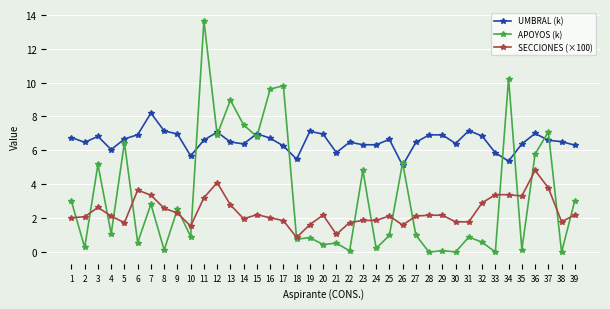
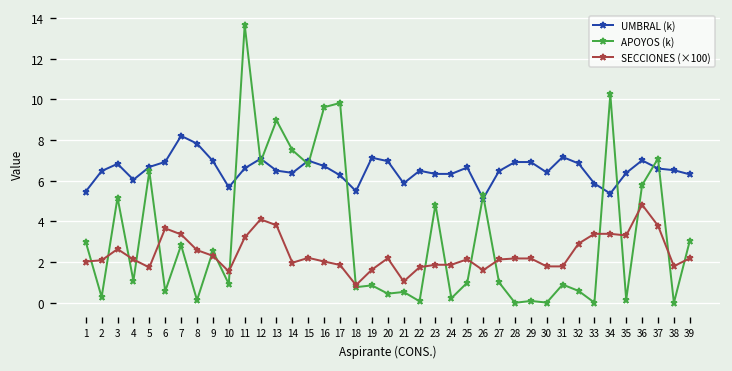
  {
    "UMBRAL (k)": {
-     "1": 6.8,
+     "1": 5.5,
      "2": 6.5,
      "3": 6.8,
      "4": 6.0,
      "5": 6.7,
      "6": 6.9,
      "7": 8.2,
-     "8": 7.1,
+     "8": 7.8,
      "9": 7.0,
      "10": 5.7,
      "11": 6.6,
      "12": 7.1,
      "13": 6.5,
      "14": 6.4,
      "15": 7.0,
      "16": 6.7,
      "17": 6.3,
      "18": 5.5,
      "19": 7.1,
      "20": 7.0,
      "21": 5.9,
      "22": 6.5,
      "23": 6.3,
      "24": 6.3,
      "25": 6.6,
      "26": 5.1,
      "27": 6.5,
      "28": 6.9,
      "29": 6.9,
      "30": 6.4,
      "31": 7.2,
      "32": 6.8,
      "33": 5.9,
      "34": 5.4,
      "35": 6.4,
      "36": 7.0,
      "37": 6.6,
      "38": 6.5,
      "39": 6.3
    },
    "APOYOS (k)": {
      "1": 3.0,
      "2": 0.3,
      "3": 5.2,
      "4": 1.1,
      "5": 6.5,
      "6": 0.6,
      "7": 2.8,
      "8": 0.1,
      "9": 2.5,
      "10": 0.9,
      "11": 13.7,
      "12": 6.9,
      "13": 9.0,
      "14": 7.5,
      "15": 6.8,
      "16": 9.6,
      "17": 9.8,
      "19": 0.9,
      "20": 0.5,
      "21": 0.5,
      "22": 0.1,
      "23": 4.8,
      "24": 0.2,
      "25": 1.0,
      "26": 5.3,
      "27": 1.0,
      "28": 0.0,
      "29": 0.1,
      "30": 0.0,
      "31": 0.9,
      "32": 0.6,
      "33": 0.0,
      "34": 10.2,
      "35": 0.2,
      "36": 5.8,
      "37": 7.1,
      "38": 0.0,
      "39": 3.0
    },
    "SECCIONES (×100)": {
      "1": 2.0,
      "2": 2.1,
      "3": 2.6,
      "4": 2.1,
      "5": 1.7,
      "6": 3.7,
      "7": 3.4,
      "8": 2.6,
      "9": 2.3,
      "10": 1.5,
      "11": 3.2,
      "12": 4.1,
-     "13": 2.8,
+     "13": 3.8,
      "14": 2.0,
      "15": 2.2,
      "16": 2.0,
      "17": 1.9,
      "19": 1.6,
      "20": 2.2,
      "21": 1.1,
      "22": 1.8,
      "23": 1.9,
      "24": 1.9,
      "25": 2.1,
      "26": 1.6,
      "27": 2.1,
      "28": 2.2,
      "29": 2.2,
      "30": 1.8,
      "31": 1.8,
      "32": 2.9,
      "33": 3.4,
      "34": 3.4,
      "35": 3.3,
      "36": 4.8,
      "37": 3.8,
      "38": 1.8,
      "39": 2.2
    }
  }
